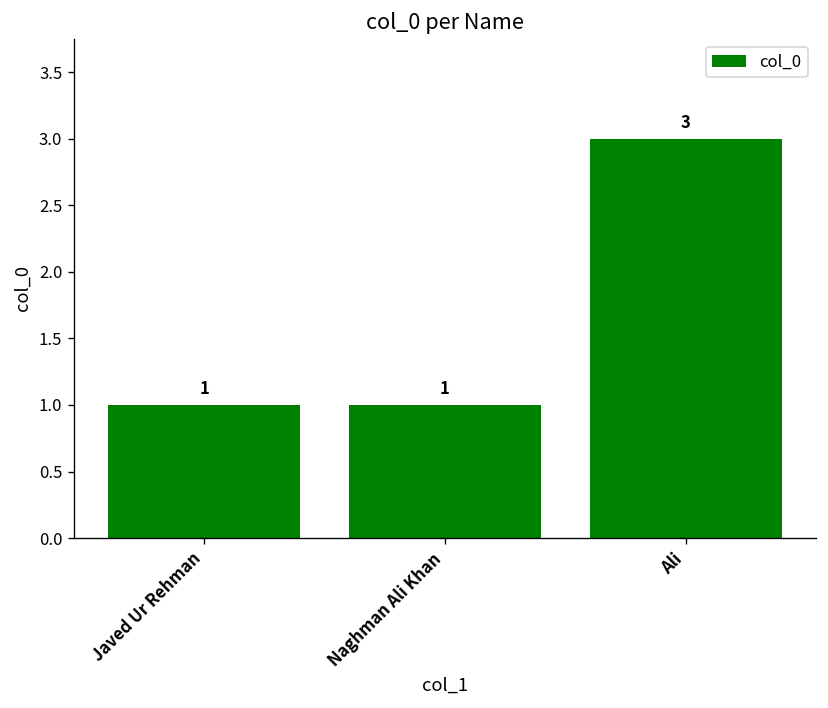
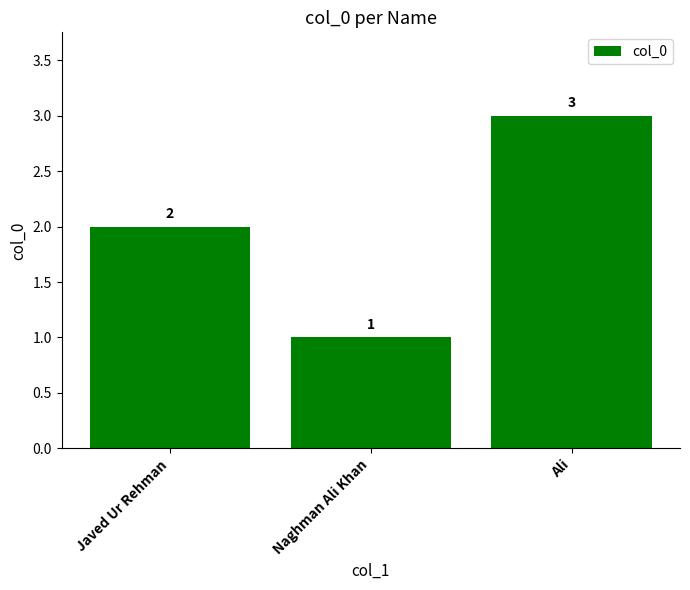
  {
-   "Javed Ur Rehman": 1,
+   "Javed Ur Rehman": 2,
    "Naghman Ali Khan": 1,
    "Ali": 3
  }
